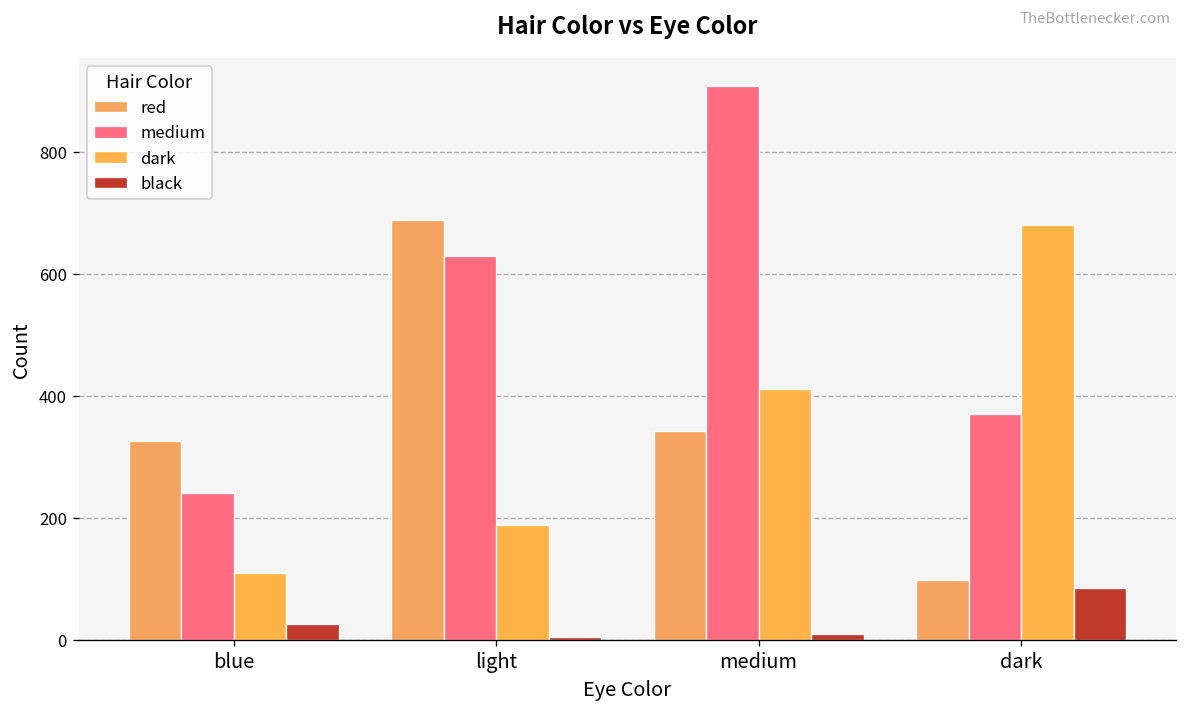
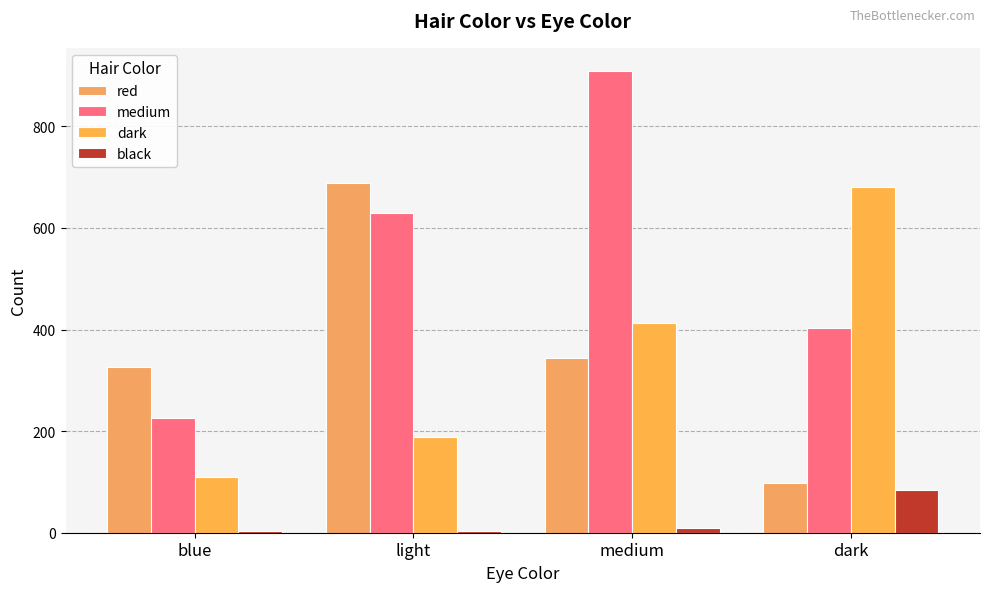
  {
    "medium": {
-     "blue": 240,
+     "blue": 230,
      "light": 630,
      "medium": 910,
-     "dark": 370
+     "dark": 400
    },
    "black": {
-     "blue": 30,
+     "blue": 0,
      "medium": 10,
      "dark": 90
    }
  }
